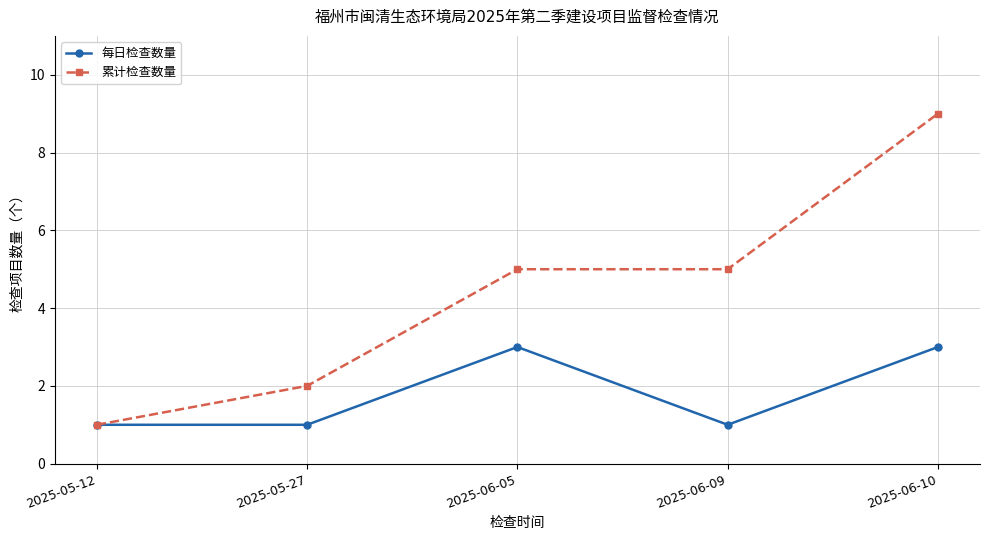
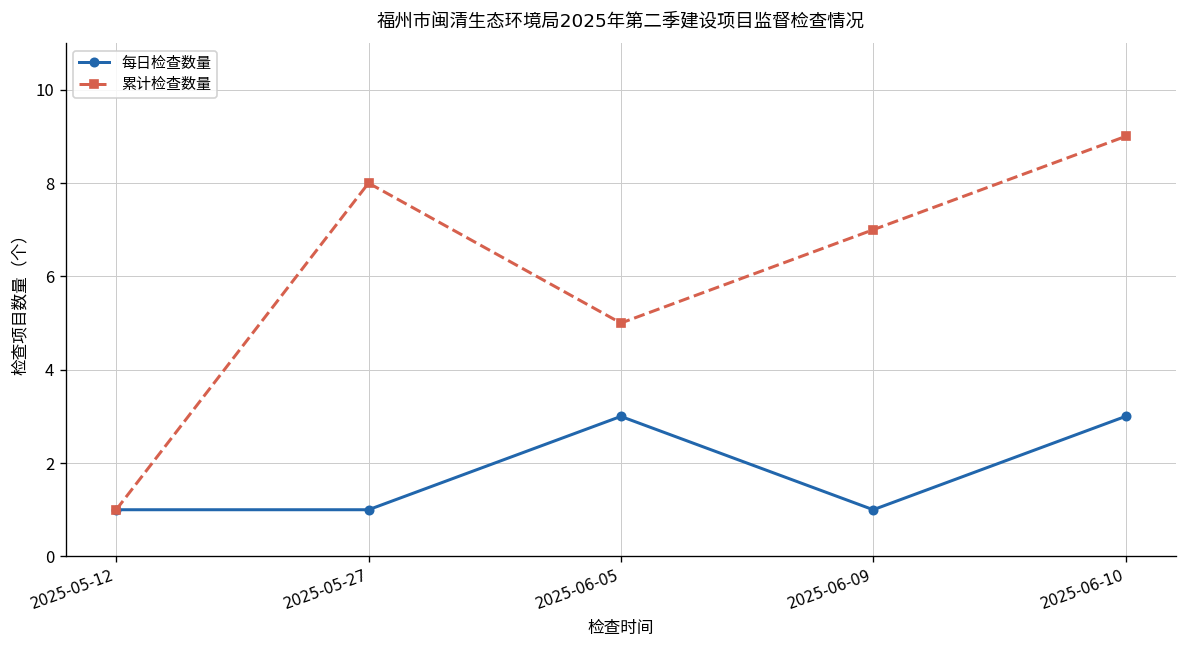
  {
    "每日检查数量": {
      "2025-05-27": 1,
      "2025-06-05": 3,
      "2025-06-09": 1,
      "2025-06-10": 3
    },
    "累计检查数量": {
-     "2025-05-27": 2,
+     "2025-05-27": 8,
      "2025-06-05": 5,
-     "2025-06-09": 5,
+     "2025-06-09": 7,
      "2025-06-10": 9
    }
  }
